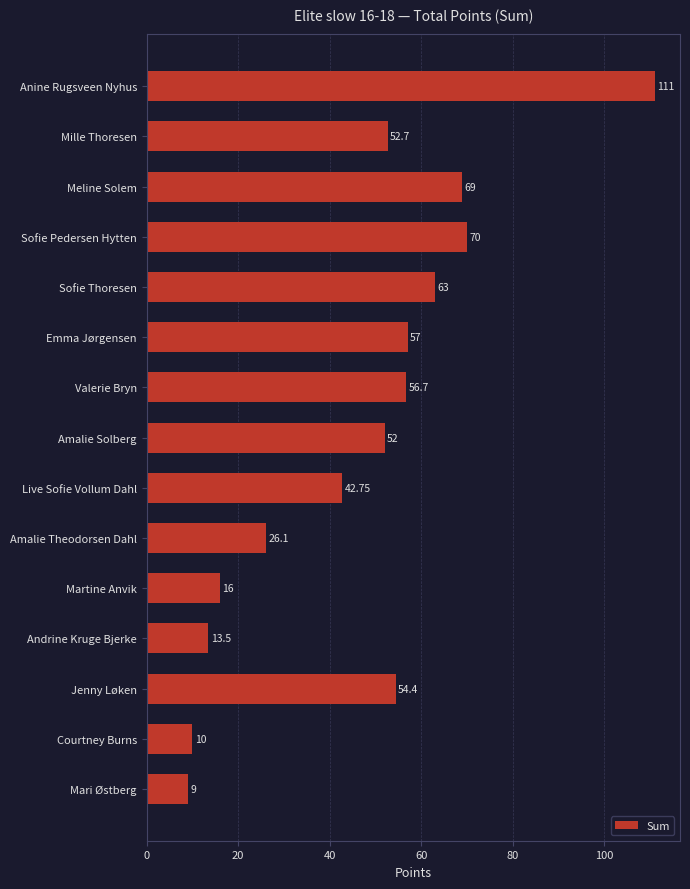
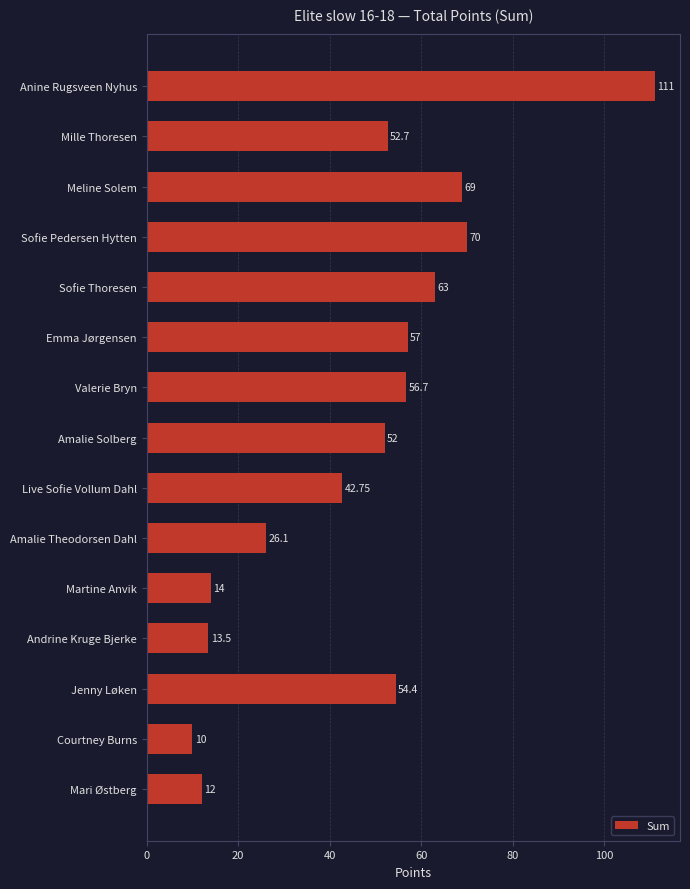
  {
    "Anine Rugsveen Nyhus": 111,
    "Mille Thoresen": 52.7,
    "Meline Solem": 69,
    "Sofie Pedersen Hytten": 70,
    "Sofie Thoresen": 63,
    "Emma Jørgensen": 57,
    "Valerie Bryn": 56.7,
    "Amalie Solberg": 52,
    "Live Sofie Vollum Dahl": 42.75,
    "Amalie Theodorsen Dahl": 26.1,
-   "Martine Anvik": 16,
+   "Martine Anvik": 14,
    "Andrine Kruge Bjerke": 13.5,
    "Jenny Løken": 54.4,
    "Courtney Burns": 10,
-   "Mari Østberg": 9
+   "Mari Østberg": 12
  }
